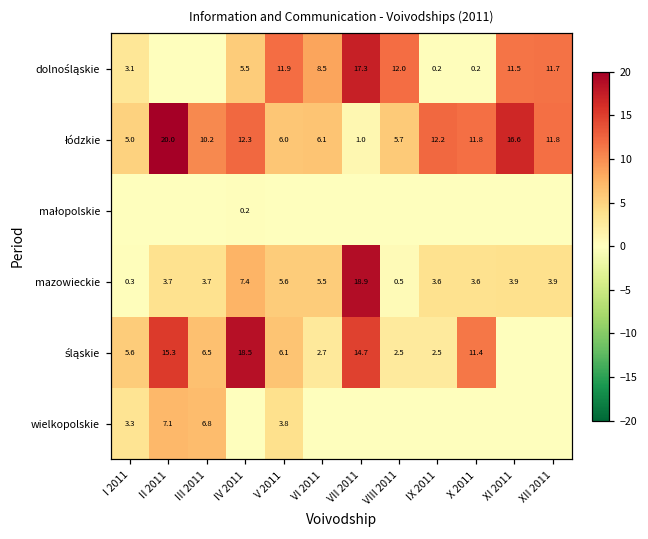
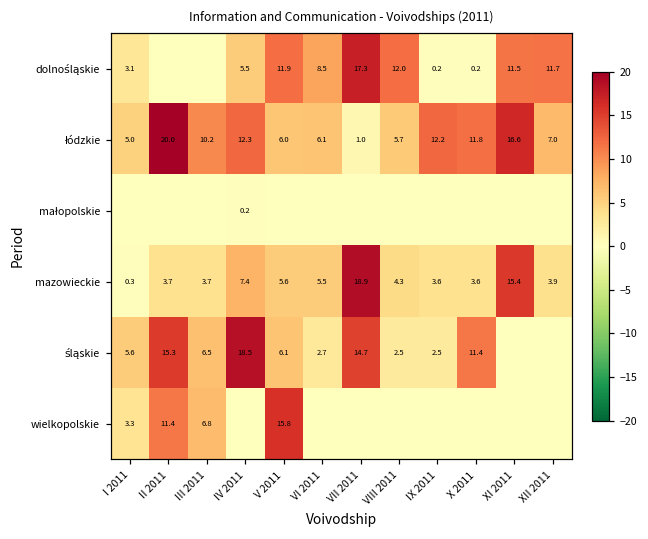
  {
    "dolnośląskie": {
      "I 2011": 3.1,
      "IV 2011": 5.5,
      "V 2011": 11.9,
      "VI 2011": 8.5,
      "VII 2011": 17.3,
      "VIII 2011": 12.0,
      "IX 2011": 0.2,
      "X 2011": 0.2,
      "XI 2011": 11.5,
      "XII 2011": 11.7
    },
    "łódzkie": {
      "I 2011": 5.0,
      "II 2011": 20.0,
      "III 2011": 10.2,
      "IV 2011": 12.3,
      "V 2011": 6.0,
      "VI 2011": 6.1,
      "VII 2011": 1.0,
      "VIII 2011": 5.7,
      "IX 2011": 12.2,
      "X 2011": 11.8,
      "XI 2011": 16.6,
-     "XII 2011": 11.8
+     "XII 2011": 7.0
    },
    "małopolskie": {
      "IV 2011": 0.2
    },
    "mazowieckie": {
      "I 2011": 0.3,
      "II 2011": 3.7,
      "III 2011": 3.7,
      "IV 2011": 7.4,
      "V 2011": 5.6,
      "VI 2011": 5.5,
      "VII 2011": 18.9,
-     "VIII 2011": 0.5,
+     "VIII 2011": 4.3,
      "IX 2011": 3.6,
      "X 2011": 3.6,
-     "XI 2011": 3.9,
+     "XI 2011": 15.4,
      "XII 2011": 3.9
    },
    "śląskie": {
      "I 2011": 5.6,
      "II 2011": 15.3,
      "III 2011": 6.5,
      "IV 2011": 18.5,
      "V 2011": 6.1,
      "VI 2011": 2.7,
      "VII 2011": 14.7,
      "VIII 2011": 2.5,
      "IX 2011": 2.5,
      "X 2011": 11.4
    },
    "wielkopolskie": {
      "I 2011": 3.3,
-     "II 2011": 7.1,
+     "II 2011": 11.4,
      "III 2011": 6.8,
-     "V 2011": 3.8
+     "V 2011": 15.8
    }
  }
